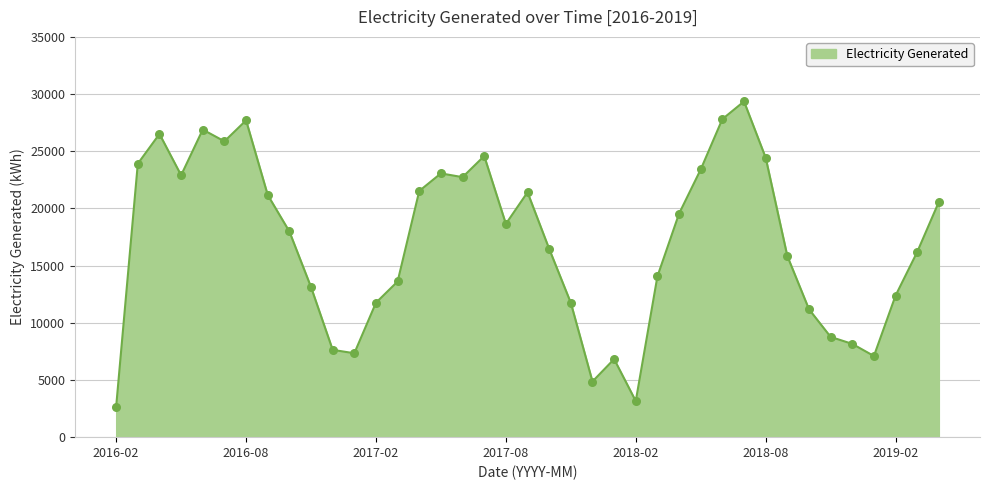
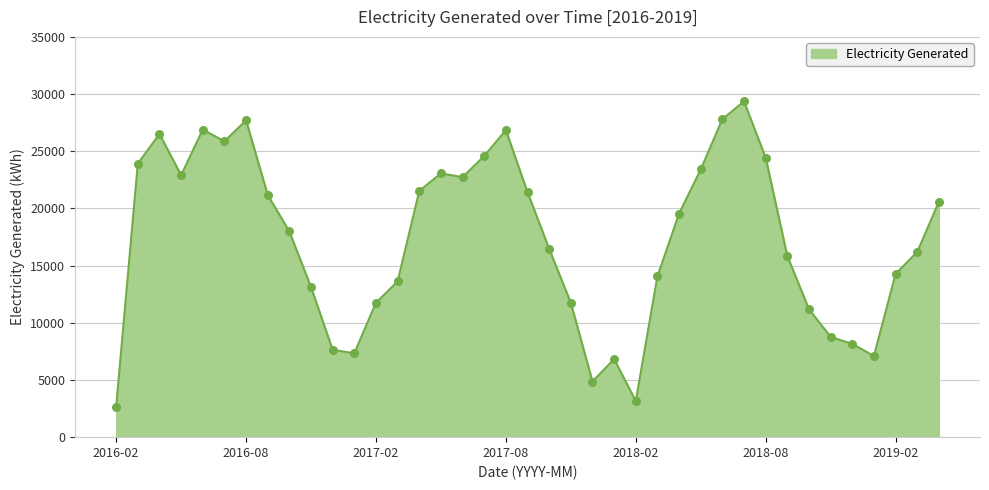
  {
    "2016-02": 2700,
    "2016-08": 27700,
    "2017-02": 11800,
-   "2017-08": 18600,
+   "2017-08": 26900,
    "2018-02": 3200,
    "2018-08": 24400,
-   "2019-02": 12400
+   "2019-02": 14300
  }
